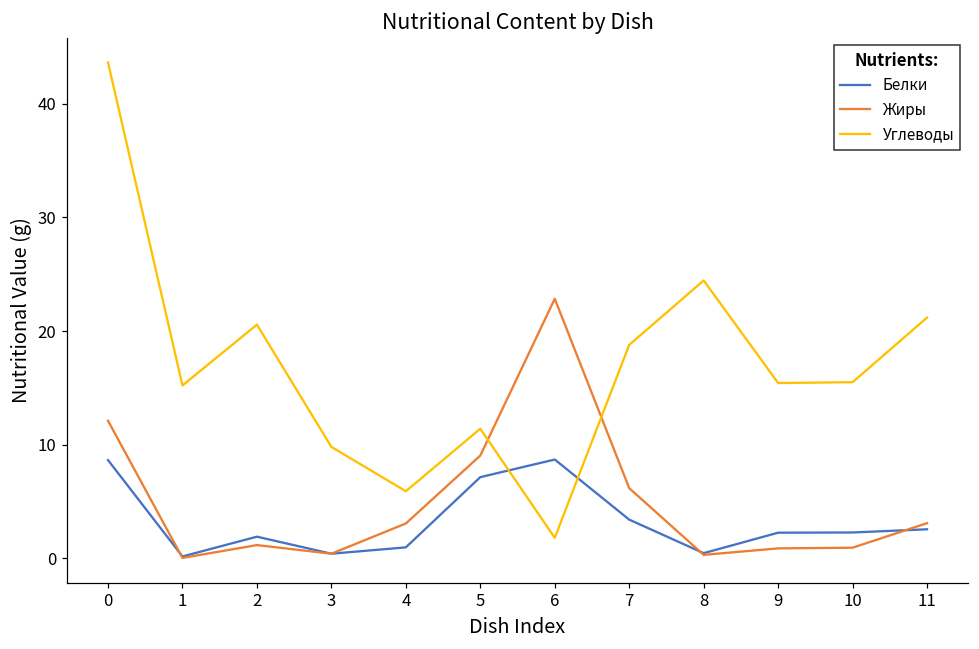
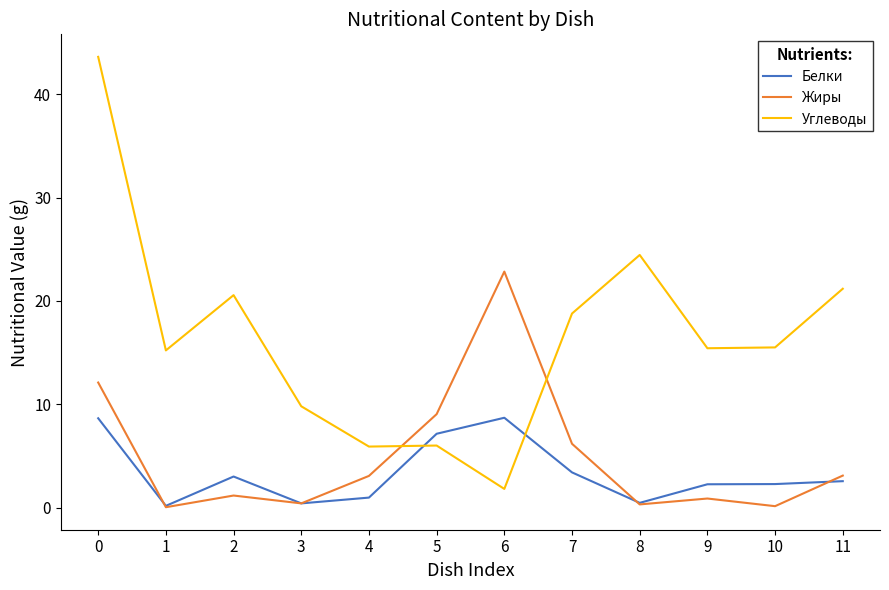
  {
    "Белки": {
      "0": 8.6,
-     "2": 1.9,
+     "2": 3.0,
      "4": 1.0,
      "5": 7.1,
      "6": 8.7,
      "7": 3.4,
      "9": 2.3,
      "10": 2.3,
      "11": 2.6
    },
    "Жиры": {
      "0": 12.1,
      "2": 1.2,
      "4": 3.1,
      "5": 9.0,
      "6": 22.8,
      "7": 6.2,
      "9": 0.9,
-     "10": 0.9,
+     "10": 0.1,
      "11": 3.1
    },
    "Углеводы": {
      "0": 43.6,
      "1": 15.2,
      "2": 20.6,
      "3": 9.8,
      "4": 5.9,
-     "5": 11.4,
+     "5": 6.0,
      "6": 1.8,
      "7": 18.8,
      "8": 24.5,
      "9": 15.4,
      "10": 15.5,
      "11": 21.2
    }
  }
